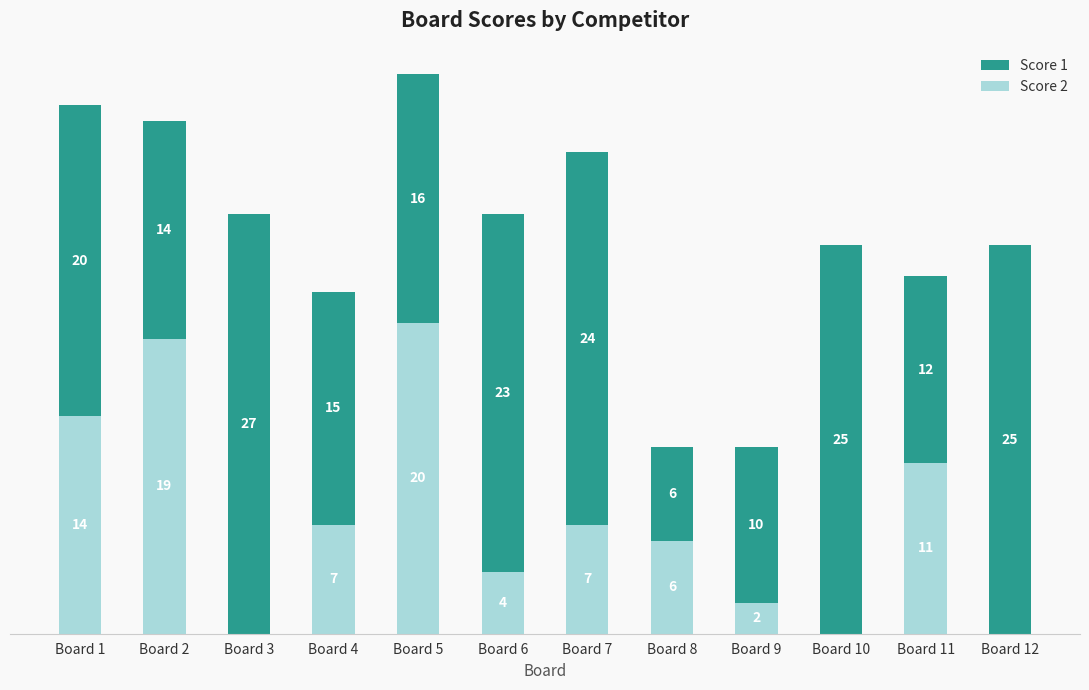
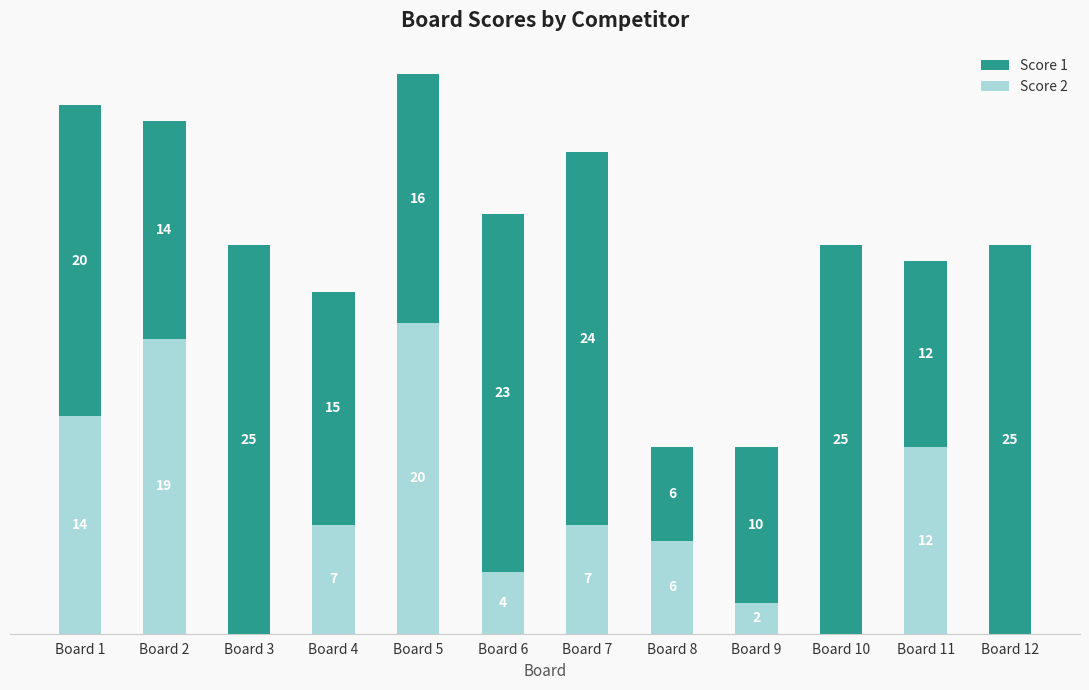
  {
    "Score 2": {
      "Board 1": 14,
      "Board 2": 19,
      "Board 4": 7,
      "Board 5": 20,
      "Board 6": 4,
      "Board 7": 7,
      "Board 8": 6,
      "Board 9": 2,
-     "Board 11": 11
+     "Board 11": 12
    },
    "Score 1": {
      "Board 1": 20,
      "Board 2": 14,
-     "Board 3": 27,
+     "Board 3": 25,
      "Board 4": 15,
      "Board 5": 16,
      "Board 6": 23,
      "Board 7": 24,
      "Board 8": 6,
      "Board 9": 10,
      "Board 10": 25,
      "Board 11": 12,
      "Board 12": 25
    }
  }
